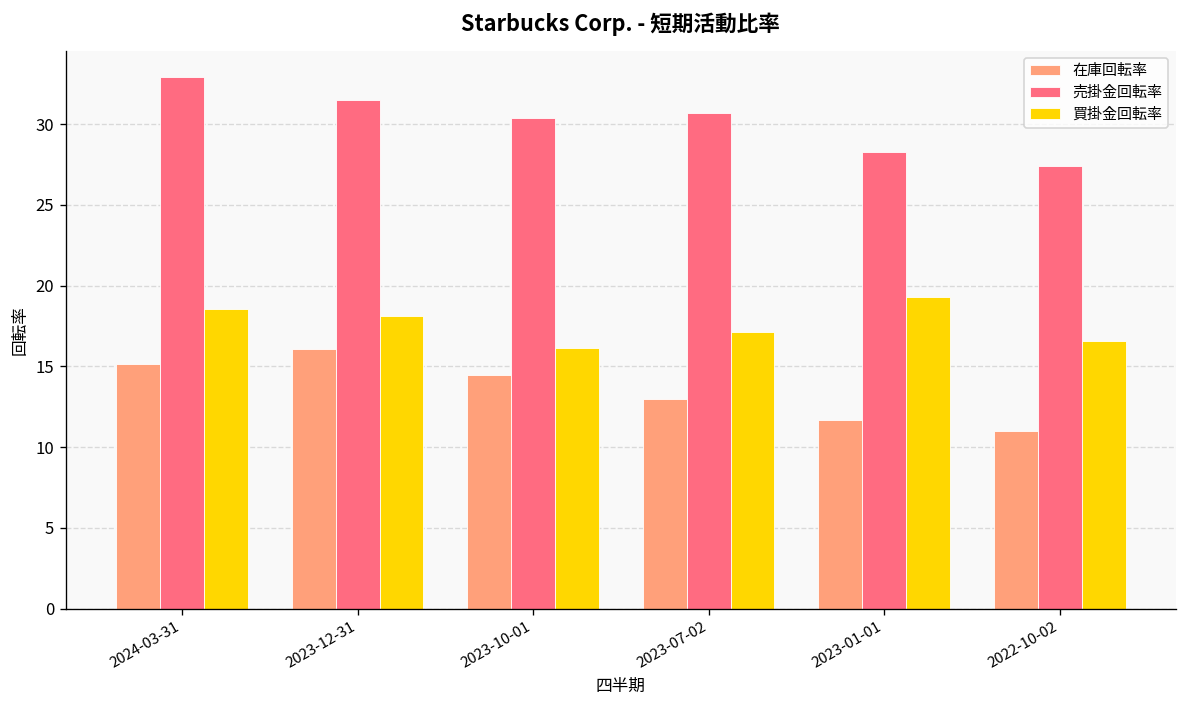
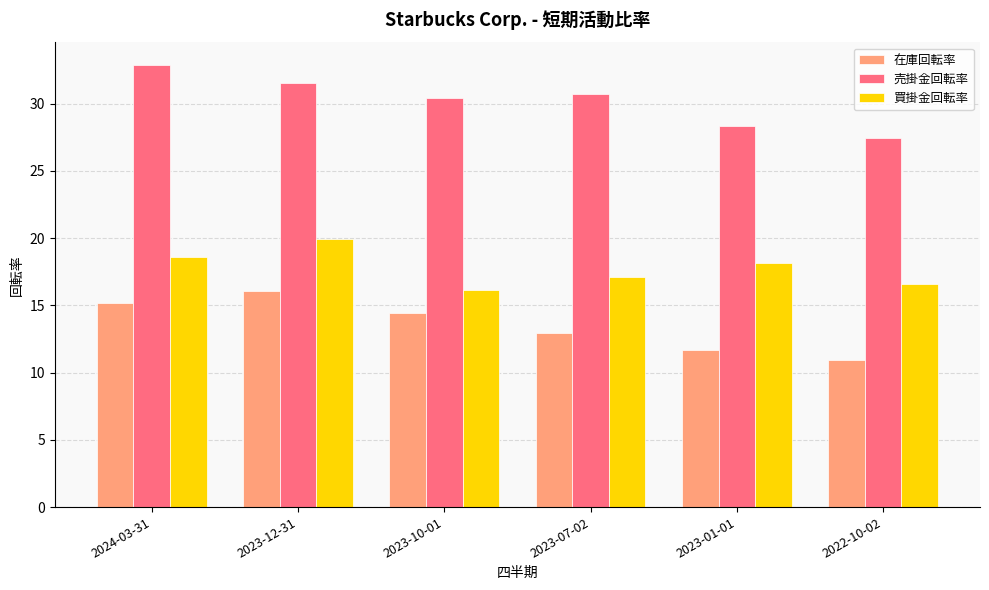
  {
    "買掛金回転率": {
      "2024-03-31": 18.6,
-     "2023-12-31": 18.1,
+     "2023-12-31": 19.9,
      "2023-10-01": 16.1,
      "2023-07-02": 17.1,
-     "2023-01-01": 19.3,
+     "2023-01-01": 18.1,
      "2022-10-02": 16.6
    }
  }
